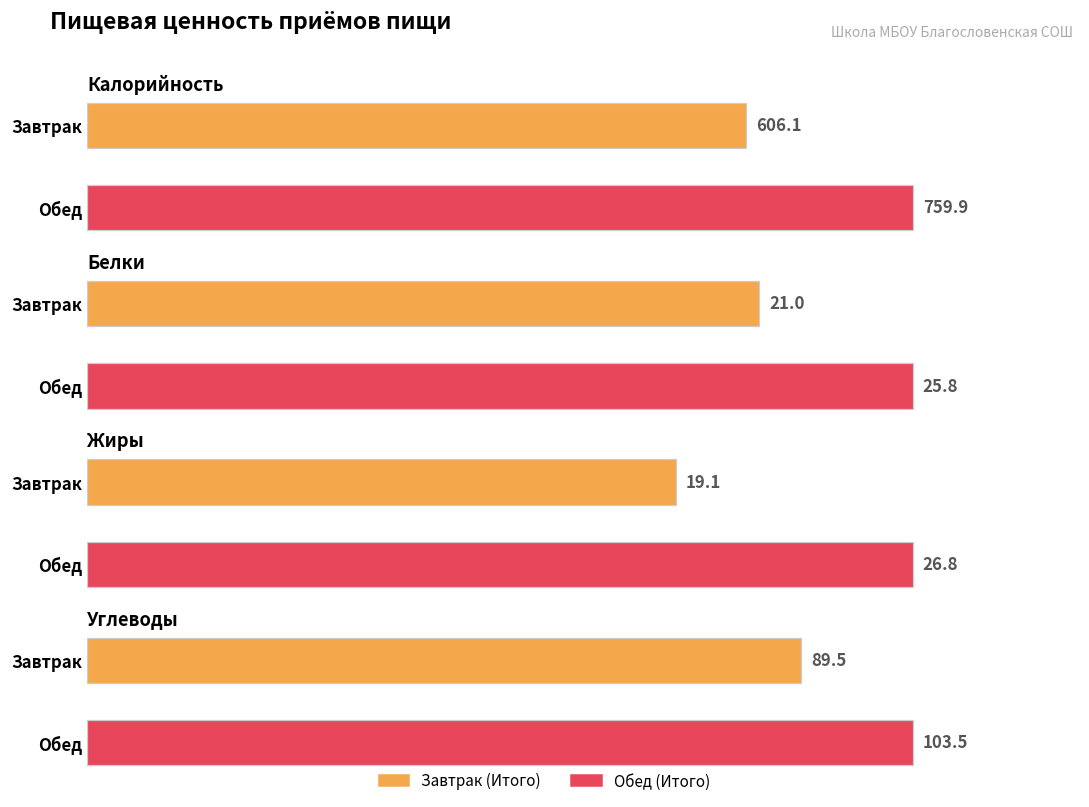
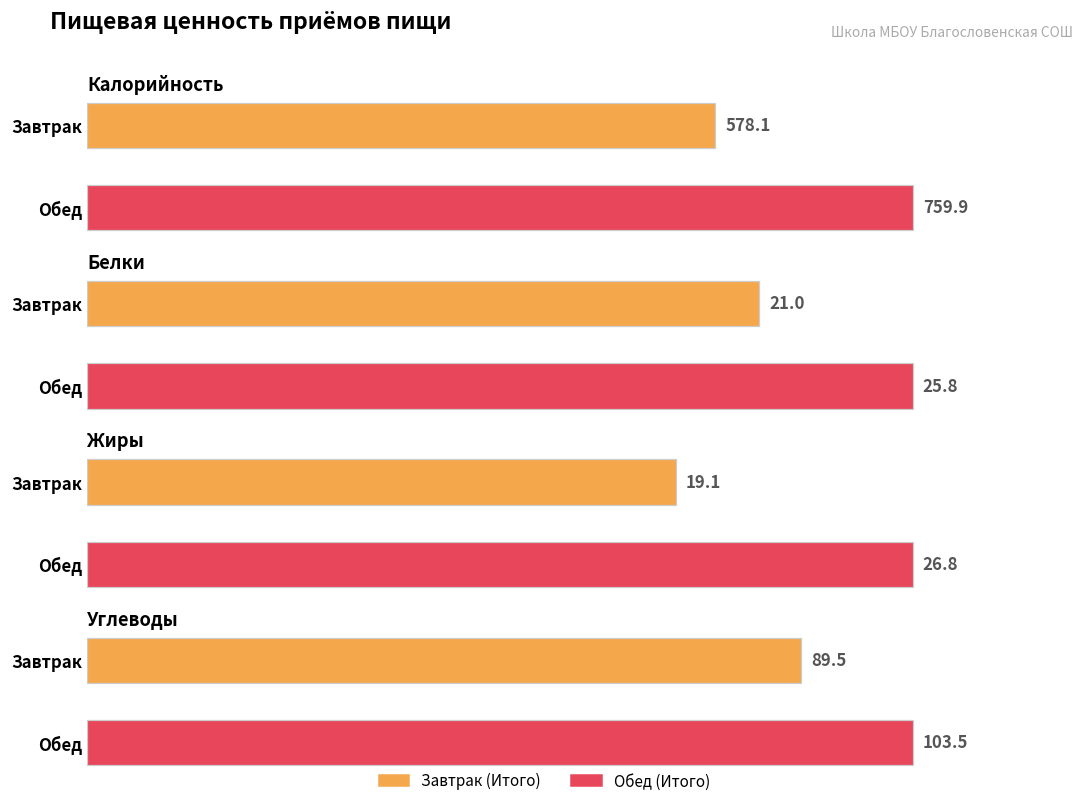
  {
    "Калорийность": {
-     "Завтрак": 606.1,
+     "Завтрак": 578.1,
      "Обед": 759.9
    },
    "Белки": {
      "Завтрак": 21.0,
      "Обед": 25.8
    },
    "Жиры": {
      "Завтрак": 19.1,
      "Обед": 26.8
    },
    "Углеводы": {
      "Завтрак": 89.5,
      "Обед": 103.5
    }
  }
